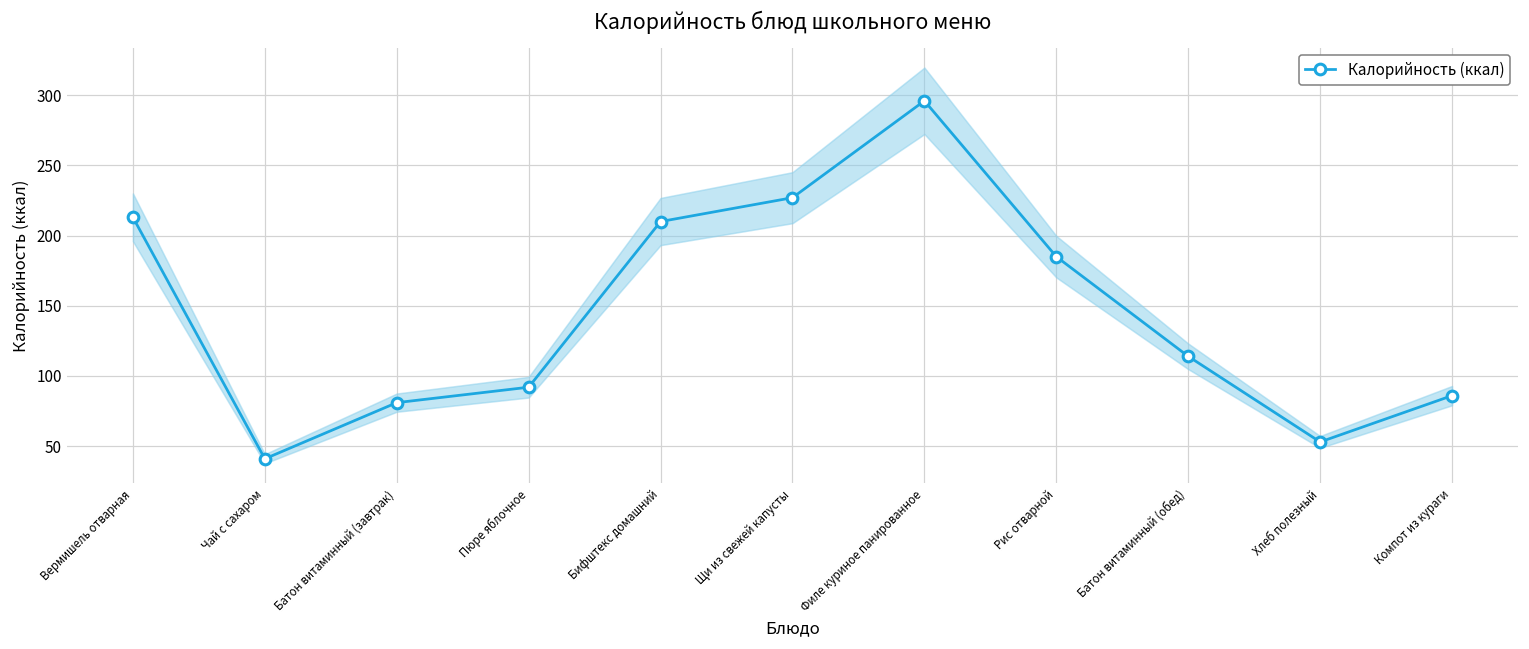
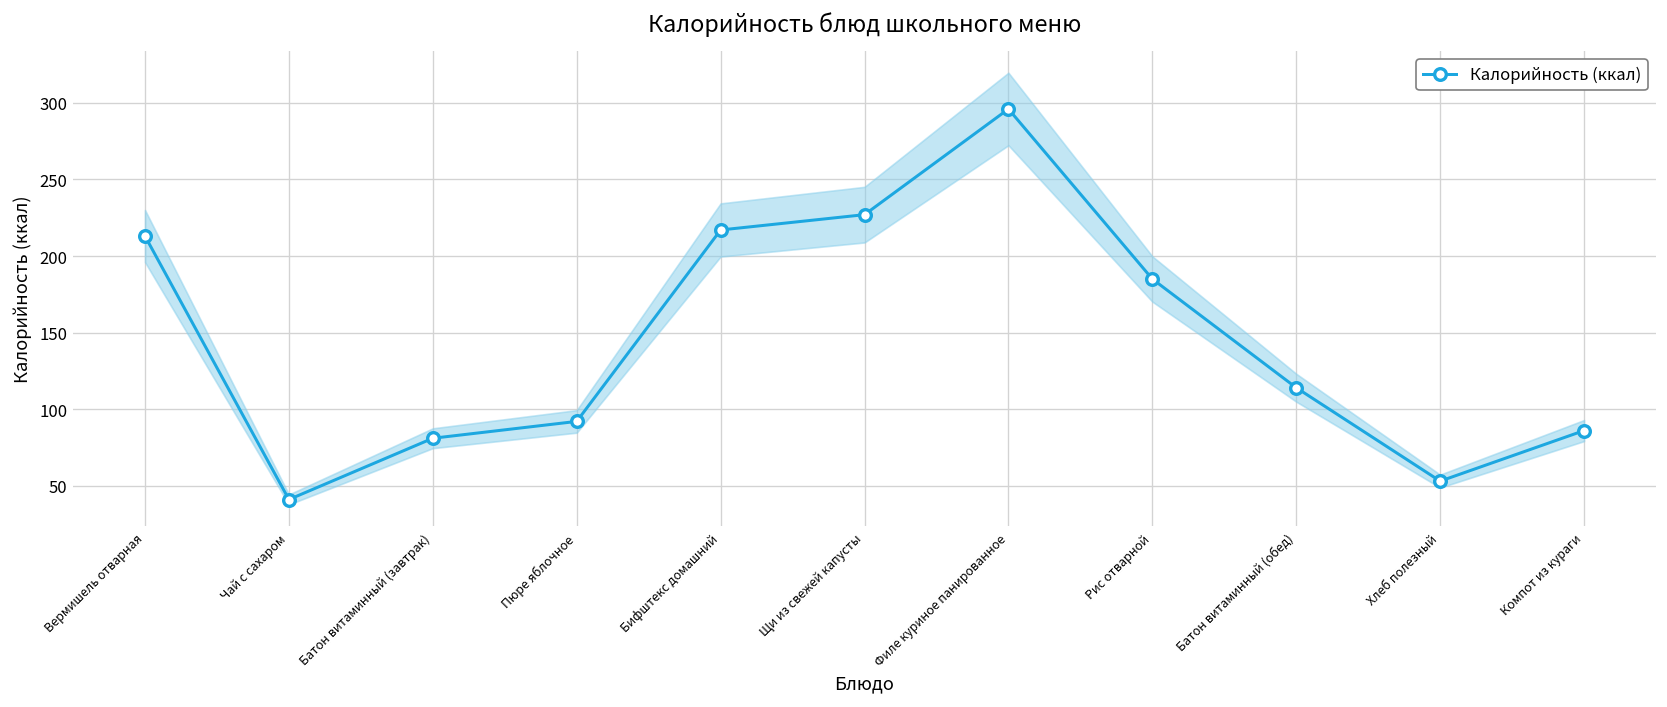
  {
    "Калорийность (ккал)": {
      "Вермишель отварная": 213,
      "Чай с сахаром": 41,
      "Батон витаминный (завтрак)": 81,
      "Пюре яблочное": 92,
-     "Бифштекс домашний": 210,
+     "Бифштекс домашний": 217,
      "Щи из свежей капусты": 227,
      "Филе куриное панированное": 296,
      "Рис отварной": 185,
      "Батон витаминный (обед)": 114,
      "Хлеб полезный": 53,
      "Компот из кураги": 86
    }
  }
